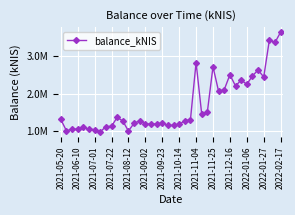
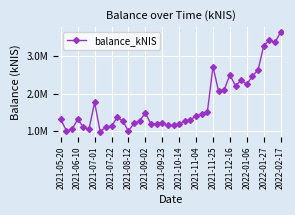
  {
    "2021-05-20": 1300000,
-   "2021-06-10": 1100000,
-   "2021-07-01": 1100000,
+   "2021-06-10": 1300000,
+   "2021-07-01": 1800000,
    "2021-07-22": 1100000,
    "2021-08-12": 1000000,
-   "2021-09-02": 1200000,
+   "2021-09-02": 1500000,
    "2021-09-23": 1200000,
    "2021-10-14": 1200000,
-   "2021-11-04": 2800000,
+   "2021-11-04": 1400000,
    "2021-11-25": 2700000,
    "2021-12-16": 2500000,
    "2022-01-06": 2300000,
-   "2022-01-27": 2400000,
+   "2022-01-27": 3300000,
    "2022-02-17": 3600000
  }
